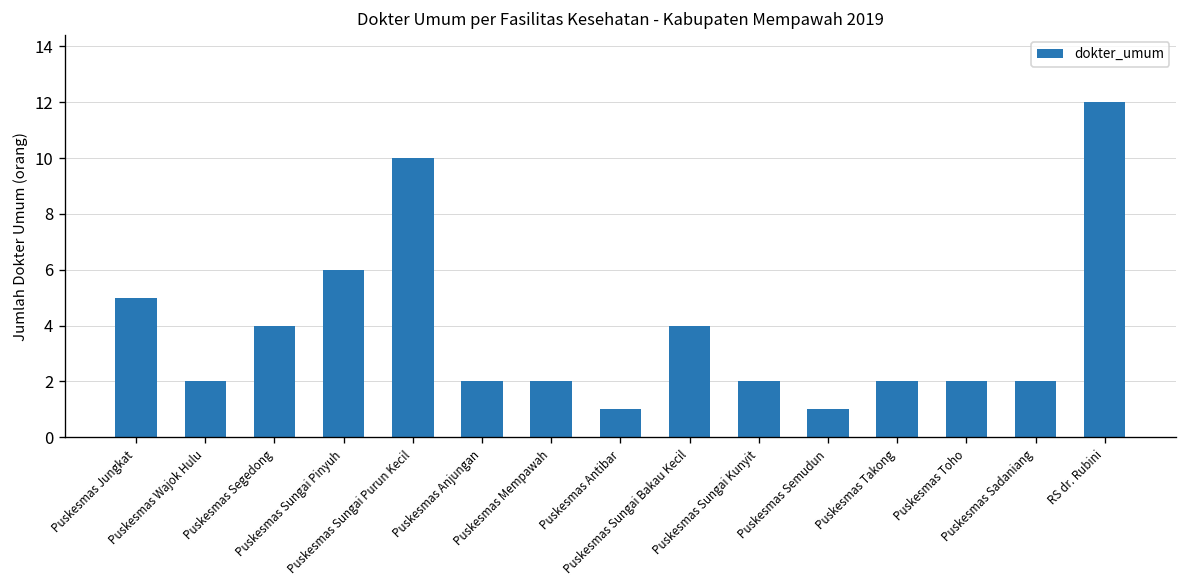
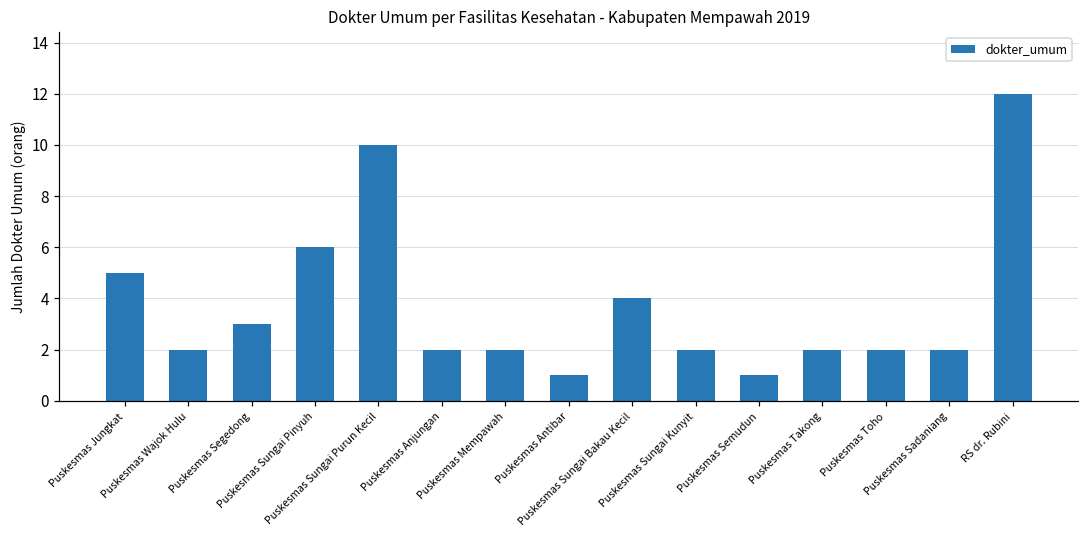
  {
    "Puskesmas Jungkat": 5,
    "Puskesmas Wajok Hulu": 2,
-   "Puskesmas Segedong": 4,
+   "Puskesmas Segedong": 3,
    "Puskesmas Sungai Pinyuh": 6,
    "Puskesmas Sungai Purun Kecil": 10,
    "Puskesmas Anjungan": 2,
    "Puskesmas Mempawah": 2,
    "Puskesmas Antibar": 1,
    "Puskesmas Sungai Bakau Kecil": 4,
    "Puskesmas Sungai Kunyit": 2,
    "Puskesmas Semudun": 1,
    "Puskesmas Takong": 2,
    "Puskesmas Toho": 2,
    "Puskesmas Sadaniang": 2,
    "RS dr. Rubini": 12
  }
